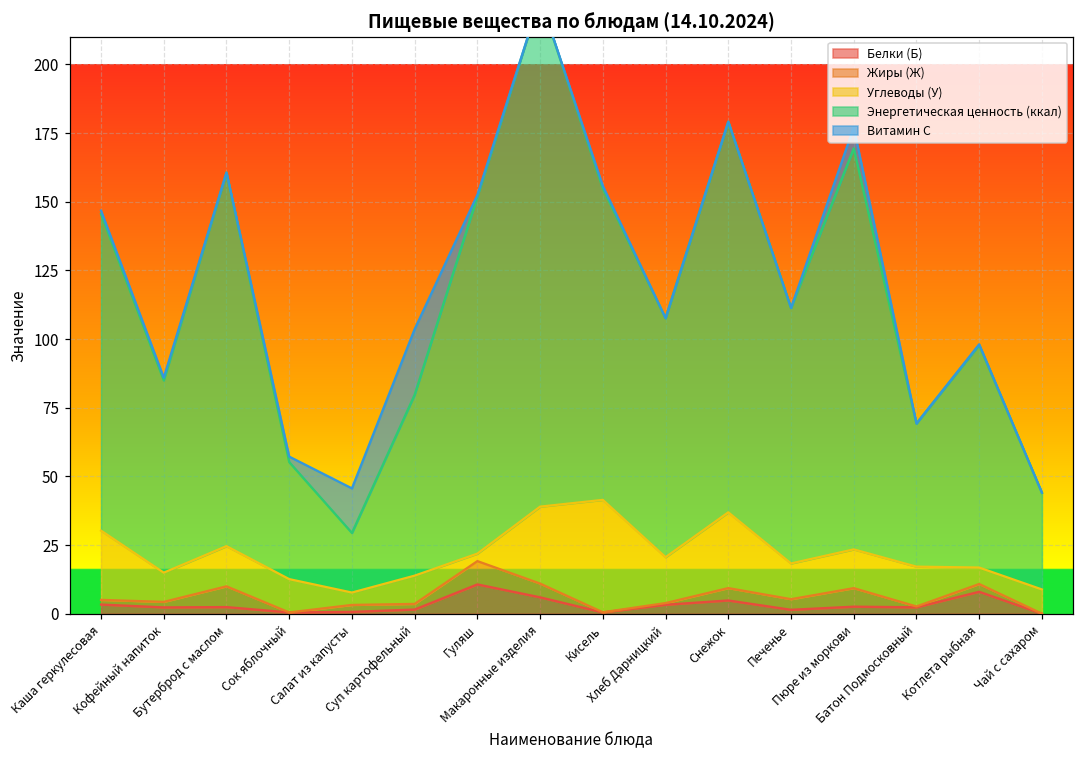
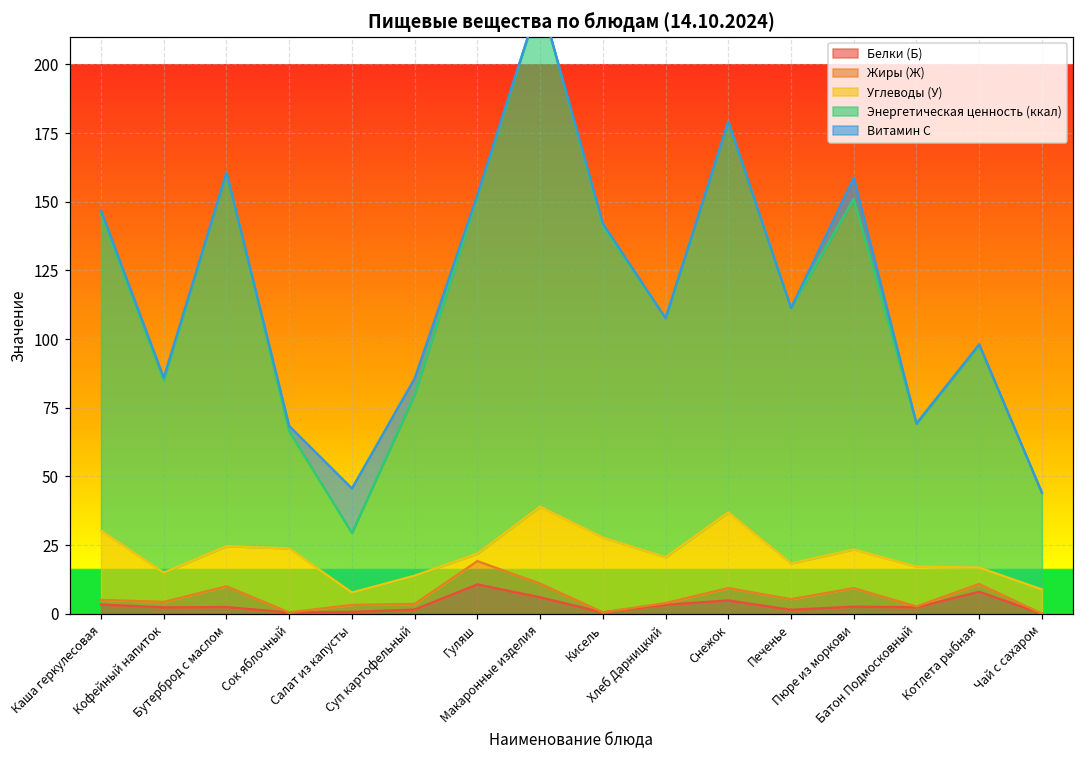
  {
    "Углеводы (У)": {
      "Каша геркулесовая": 25,
      "Кофейный напиток": 11,
      "Бутерброд с маслом": 15,
-     "Сок яблочный": 12,
+     "Сок яблочный": 23,
      "Салат из капусты": 5,
      "Суп картофельный": 10,
      "Гуляш": 3,
      "Макаронные изделия": 28,
-     "Кисель": 41,
+     "Кисель": 27,
      "Хлеб Дарницкий": 17,
      "Снежок": 28,
      "Печенье": 13,
      "Пюре из моркови": 14,
      "Батон Подмосковный": 14,
      "Котлета рыбная": 6,
      "Чай с сахаром": 9
    },
    "Энергетическая ценность (ккал)": {
      "Каша геркулесовая": 115,
      "Сок яблочный": 43,
      "Салат из капусты": 22,
      "Суп картофельный": 66,
-     "Пюре из моркови": 146
+     "Пюре из моркови": 128
    },
    "Витамин С": {
      "Каша геркулесовая": 1,
      "Сок яблочный": 2,
      "Салат из капусты": 16,
-     "Суп картофельный": 24
+     "Суп картофельный": 6
    }
  }
